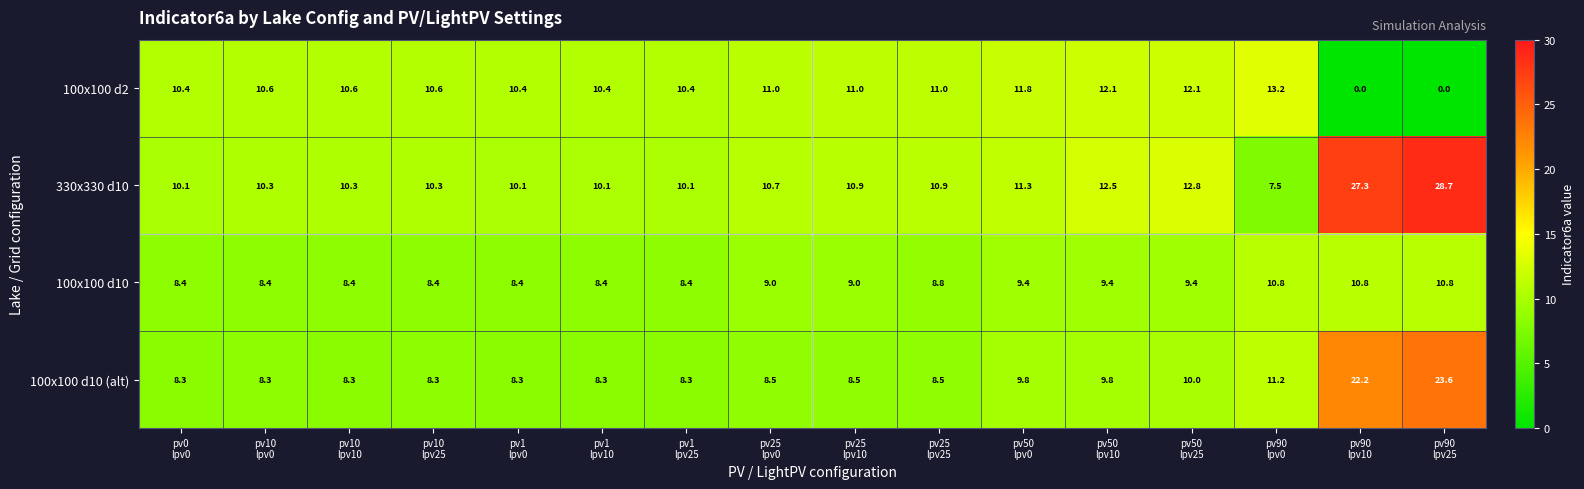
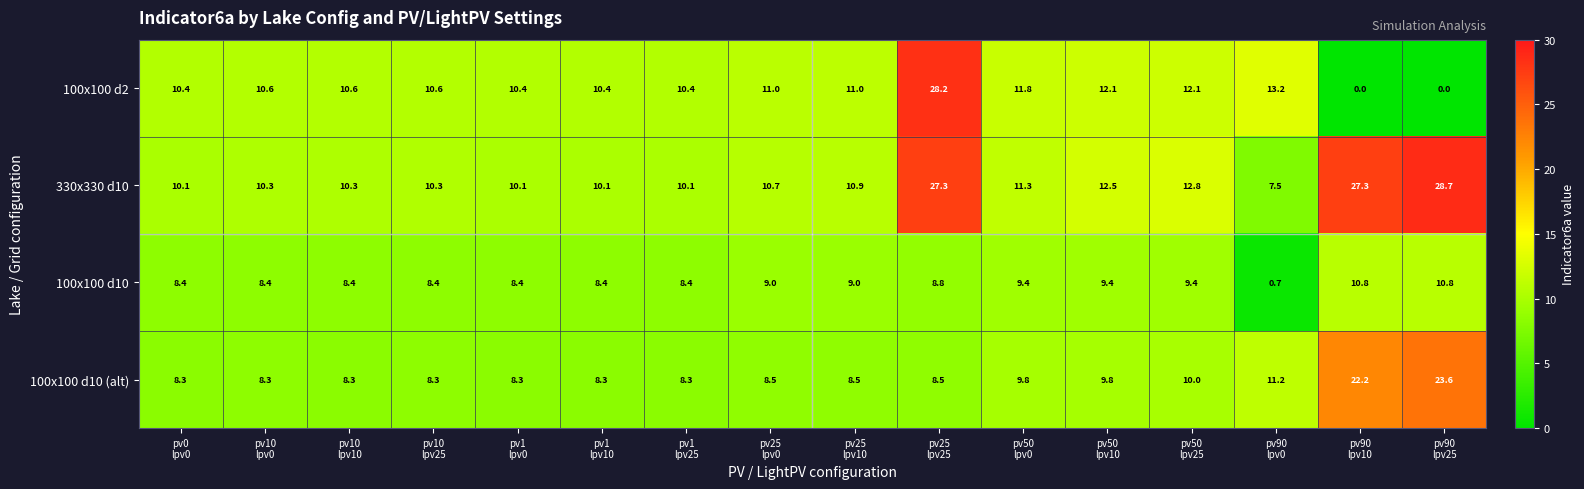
  {
    "100x100 d2": {
      "pv0 lpv0": 10.4,
      "pv10 lpv0": 10.6,
      "pv10 lpv10": 10.6,
      "pv10 lpv25": 10.6,
      "pv1 lpv0": 10.4,
      "pv1 lpv10": 10.4,
      "pv1 lpv25": 10.4,
      "pv25 lpv0": 11.0,
      "pv25 lpv10": 11.0,
-     "pv25 lpv25": 11.0,
+     "pv25 lpv25": 28.2,
      "pv50 lpv0": 11.8,
      "pv50 lpv10": 12.1,
      "pv50 lpv25": 12.1,
      "pv90 lpv0": 13.2,
      "pv90 lpv10": 0.0,
      "pv90 lpv25": 0.0
    },
    "330x330 d10": {
      "pv0 lpv0": 10.1,
      "pv10 lpv0": 10.3,
      "pv10 lpv10": 10.3,
      "pv10 lpv25": 10.3,
      "pv1 lpv0": 10.1,
      "pv1 lpv10": 10.1,
      "pv1 lpv25": 10.1,
      "pv25 lpv0": 10.7,
      "pv25 lpv10": 10.9,
-     "pv25 lpv25": 10.9,
+     "pv25 lpv25": 27.3,
      "pv50 lpv0": 11.3,
      "pv50 lpv10": 12.5,
      "pv50 lpv25": 12.8,
      "pv90 lpv0": 7.5,
      "pv90 lpv10": 27.3,
      "pv90 lpv25": 28.7
    },
    "100x100 d10": {
      "pv0 lpv0": 8.4,
      "pv10 lpv0": 8.4,
      "pv10 lpv10": 8.4,
      "pv10 lpv25": 8.4,
      "pv1 lpv0": 8.4,
      "pv1 lpv10": 8.4,
      "pv1 lpv25": 8.4,
      "pv25 lpv0": 9.0,
      "pv25 lpv10": 9.0,
      "pv25 lpv25": 8.8,
      "pv50 lpv0": 9.4,
      "pv50 lpv10": 9.4,
      "pv50 lpv25": 9.4,
-     "pv90 lpv0": 10.8,
+     "pv90 lpv0": 0.7,
      "pv90 lpv10": 10.8,
      "pv90 lpv25": 10.8
    },
    "100x100 d10 (alt)": {
      "pv0 lpv0": 8.3,
      "pv10 lpv0": 8.3,
      "pv10 lpv10": 8.3,
      "pv10 lpv25": 8.3,
      "pv1 lpv0": 8.3,
      "pv1 lpv10": 8.3,
      "pv1 lpv25": 8.3,
      "pv25 lpv0": 8.5,
      "pv25 lpv10": 8.5,
      "pv25 lpv25": 8.5,
      "pv50 lpv0": 9.8,
      "pv50 lpv10": 9.8,
      "pv50 lpv25": 10.0,
      "pv90 lpv0": 11.2,
      "pv90 lpv10": 22.2,
      "pv90 lpv25": 23.6
    }
  }
